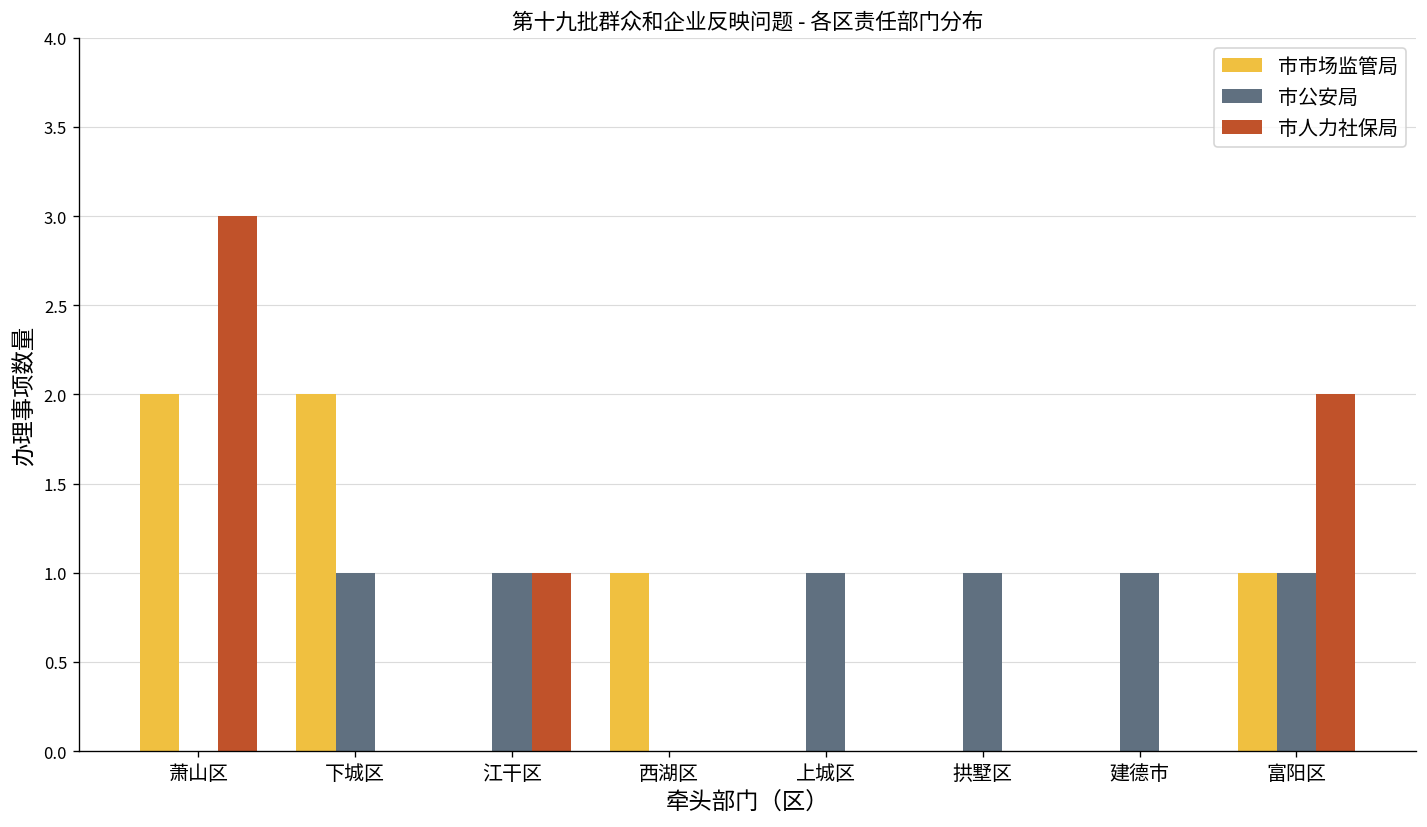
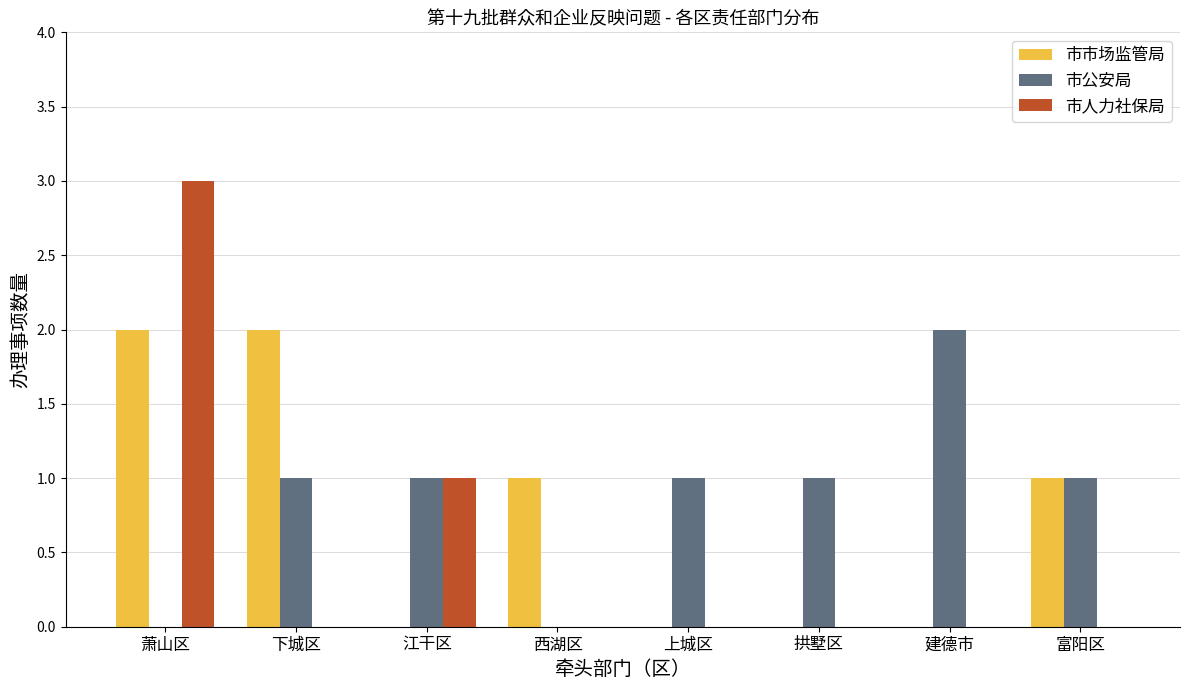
  {
    "市市场监管局": {
      "萧山区": 2,
      "下城区": 2,
      "江干区": 0,
      "西湖区": 1,
      "上城区": 0,
      "拱墅区": 0,
      "建德市": 0,
      "富阳区": 1
    },
    "市公安局": {
      "萧山区": 0,
      "下城区": 1,
      "江干区": 1,
      "西湖区": 0,
      "上城区": 1,
      "拱墅区": 1,
-     "建德市": 1,
+     "建德市": 2,
      "富阳区": 1
    },
    "市人力社保局": {
      "萧山区": 3,
      "下城区": 0,
      "江干区": 1,
      "西湖区": 0,
      "上城区": 0,
      "拱墅区": 0,
      "建德市": 0,
-     "富阳区": 2
+     "富阳区": 0
    }
  }
